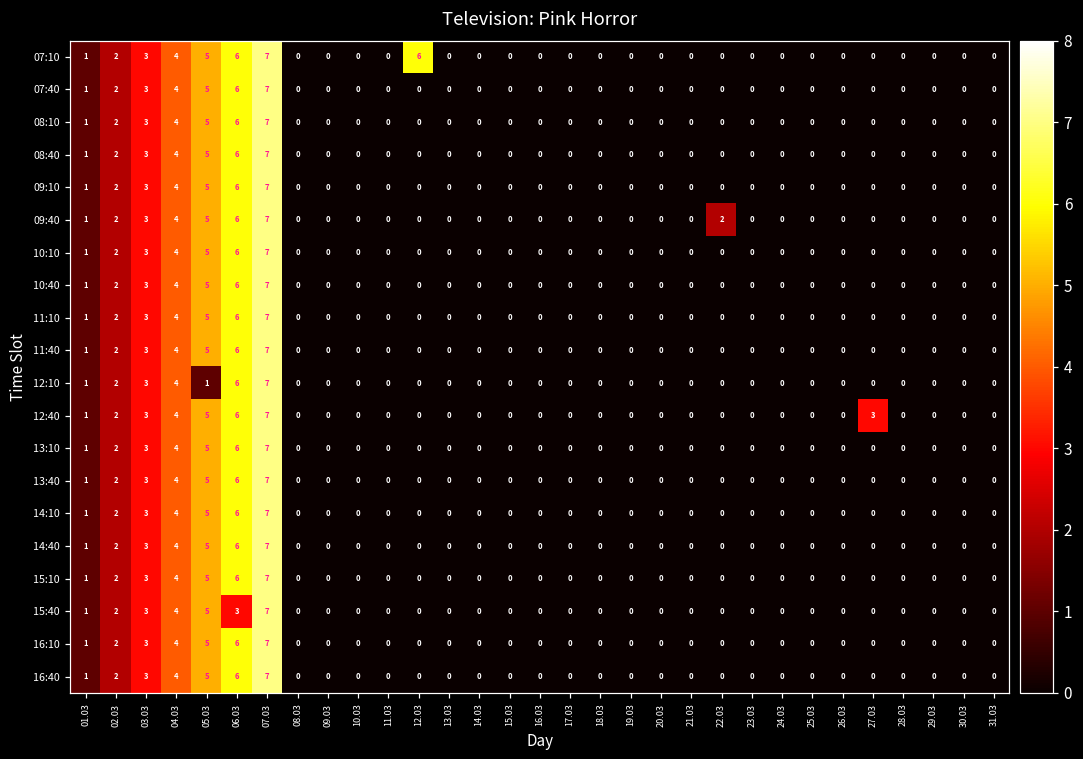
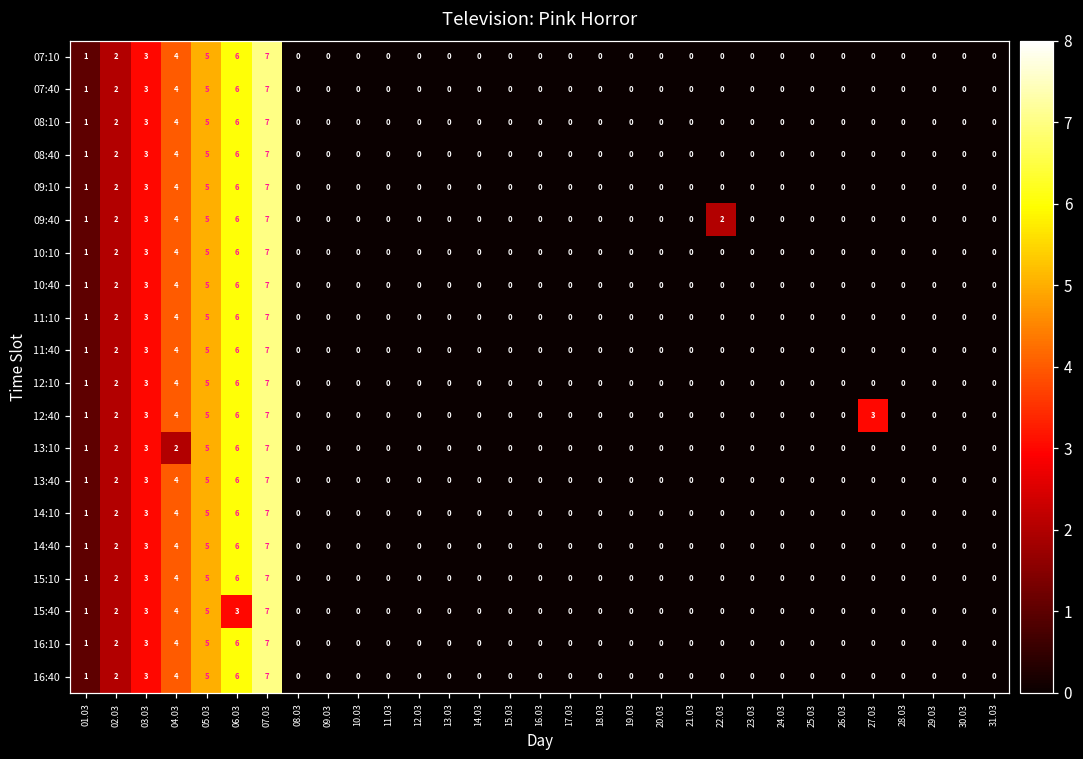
  {
    "07:10": {
      "01.03": 1,
      "02.03": 2,
      "03.03": 3,
      "04.03": 4,
      "05.03": 5,
      "06.03": 6,
      "07.03": 7,
      "08.03": 0,
      "09.03": 0,
      "10.03": 0,
      "11.03": 0,
-     "12.03": 6,
+     "12.03": 0,
      "13.03": 0,
      "14.03": 0,
      "15.03": 0,
      "16.03": 0,
      "17.03": 0,
      "18.03": 0,
      "19.03": 0,
      "20.03": 0,
      "21.03": 0,
      "22.03": 0,
      "23.03": 0,
      "24.03": 0,
      "25.03": 0,
      "26.03": 0,
      "27.03": 0,
      "28.03": 0,
      "29.03": 0,
      "30.03": 0,
      "31.03": 0
    },
    "12:10": {
      "01.03": 1,
      "02.03": 2,
      "03.03": 3,
      "04.03": 4,
-     "05.03": 1,
+     "05.03": 5,
      "06.03": 6,
      "07.03": 7,
      "08.03": 0,
      "09.03": 0,
      "10.03": 0,
      "11.03": 0,
      "12.03": 0,
      "13.03": 0,
      "14.03": 0,
      "15.03": 0,
      "16.03": 0,
      "17.03": 0,
      "18.03": 0,
      "19.03": 0,
      "20.03": 0,
      "21.03": 0,
      "22.03": 0,
      "23.03": 0,
      "24.03": 0,
      "25.03": 0,
      "26.03": 0,
      "27.03": 0,
      "28.03": 0,
      "29.03": 0,
      "30.03": 0,
      "31.03": 0
    },
    "13:10": {
      "01.03": 1,
      "02.03": 2,
      "03.03": 3,
-     "04.03": 4,
+     "04.03": 2,
      "05.03": 5,
      "06.03": 6,
      "07.03": 7,
      "08.03": 0,
      "09.03": 0,
      "10.03": 0,
      "11.03": 0,
      "12.03": 0,
      "13.03": 0,
      "14.03": 0,
      "15.03": 0,
      "16.03": 0,
      "17.03": 0,
      "18.03": 0,
      "19.03": 0,
      "20.03": 0,
      "21.03": 0,
      "22.03": 0,
      "23.03": 0,
      "24.03": 0,
      "25.03": 0,
      "26.03": 0,
      "27.03": 0,
      "28.03": 0,
      "29.03": 0,
      "30.03": 0,
      "31.03": 0
    }
  }
